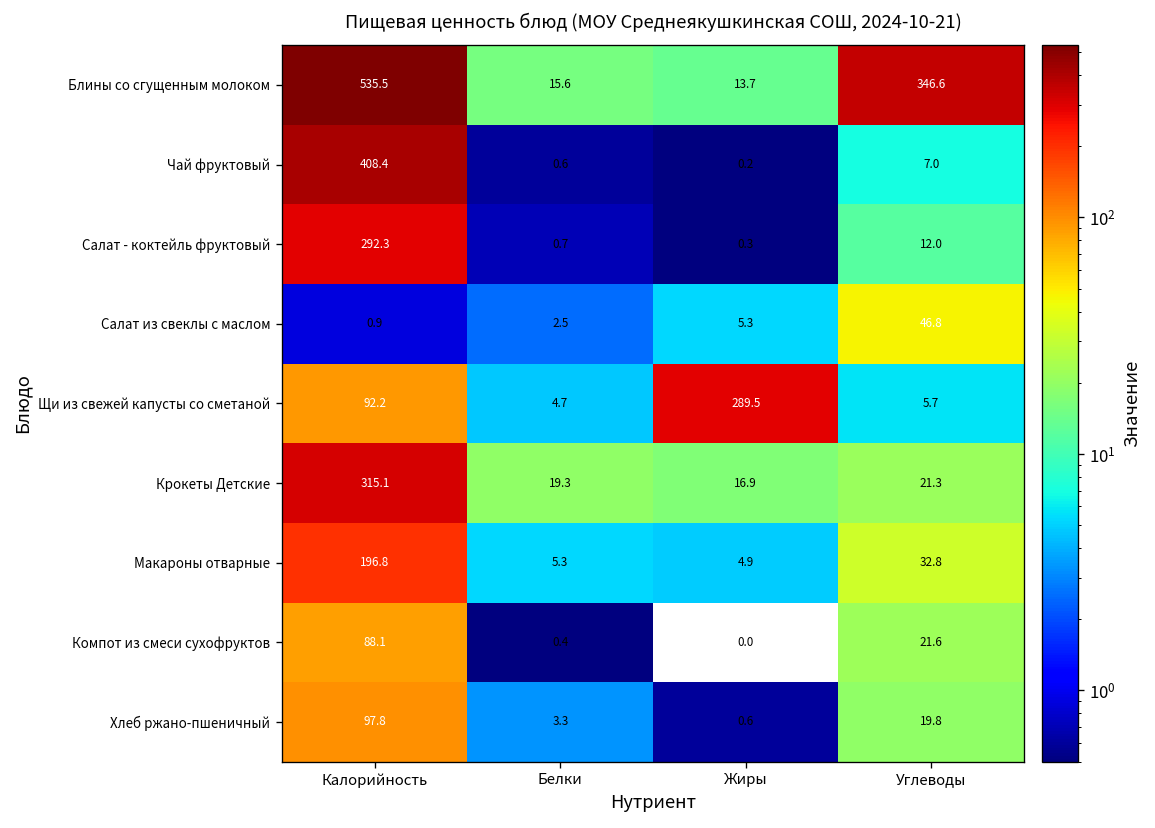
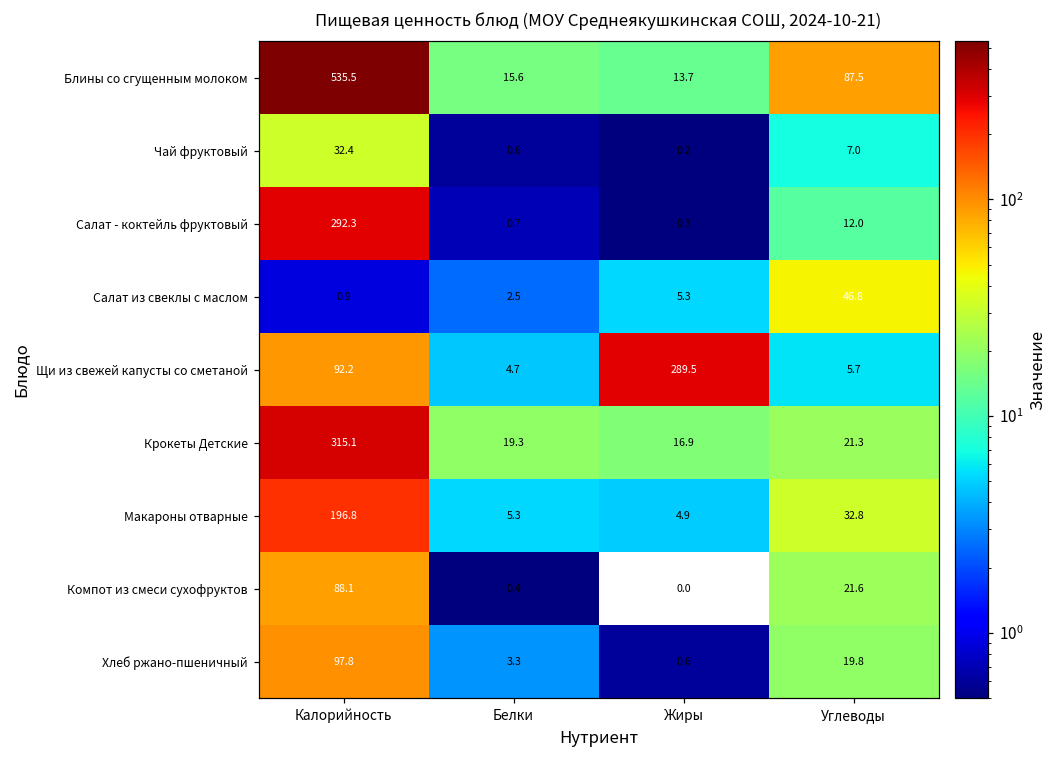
  {
    "Блины со сгущенным молоком": {
      "Калорийность": 535.5,
      "Белки": 15.6,
      "Жиры": 13.7,
-     "Углеводы": 346.6
+     "Углеводы": 87.5
    },
    "Чай фруктовый": {
-     "Калорийность": 408.4,
+     "Калорийность": 32.4,
      "Белки": 0.6,
      "Жиры": 0.2,
      "Углеводы": 7.0
    },
    "Салат - коктейль фруктовый": {
      "Калорийность": 292.3,
      "Белки": 0.7,
      "Жиры": 0.3,
      "Углеводы": 12.0
    },
    "Салат из свеклы с маслом": {
      "Калорийность": 0.9,
      "Белки": 2.5,
      "Жиры": 5.3,
      "Углеводы": 46.8
    },
    "Щи из свежей капусты со сметаной": {
      "Калорийность": 92.2,
      "Белки": 4.7,
      "Жиры": 289.5,
      "Углеводы": 5.7
    },
    "Крокеты Детские": {
      "Калорийность": 315.1,
      "Белки": 19.3,
      "Жиры": 16.9,
      "Углеводы": 21.3
    },
    "Макароны отварные": {
      "Калорийность": 196.8,
      "Белки": 5.3,
      "Жиры": 4.9,
      "Углеводы": 32.8
    },
    "Компот из смеси сухофруктов": {
      "Калорийность": 88.1,
      "Белки": 0.4,
      "Жиры": 0.0,
      "Углеводы": 21.6
    },
    "Хлеб ржано-пшеничный": {
      "Калорийность": 97.8,
      "Белки": 3.3,
      "Жиры": 0.6,
      "Углеводы": 19.8
    }
  }
